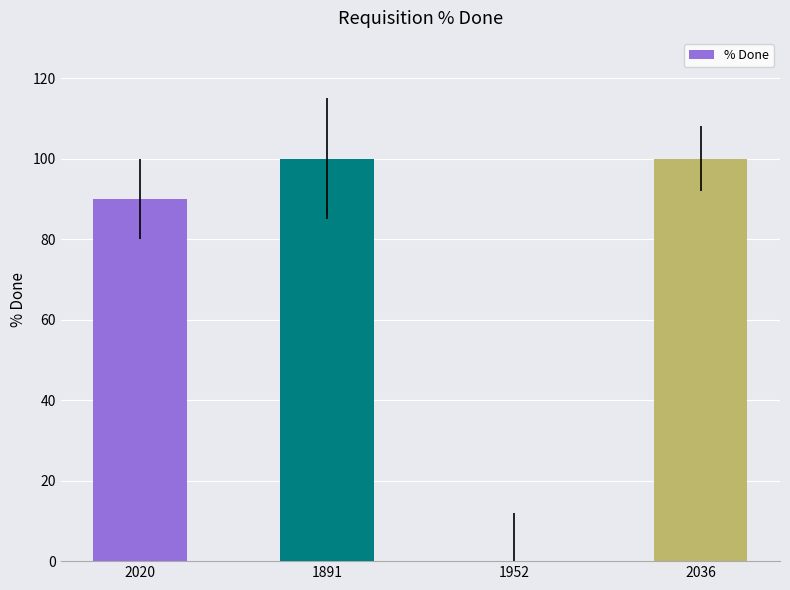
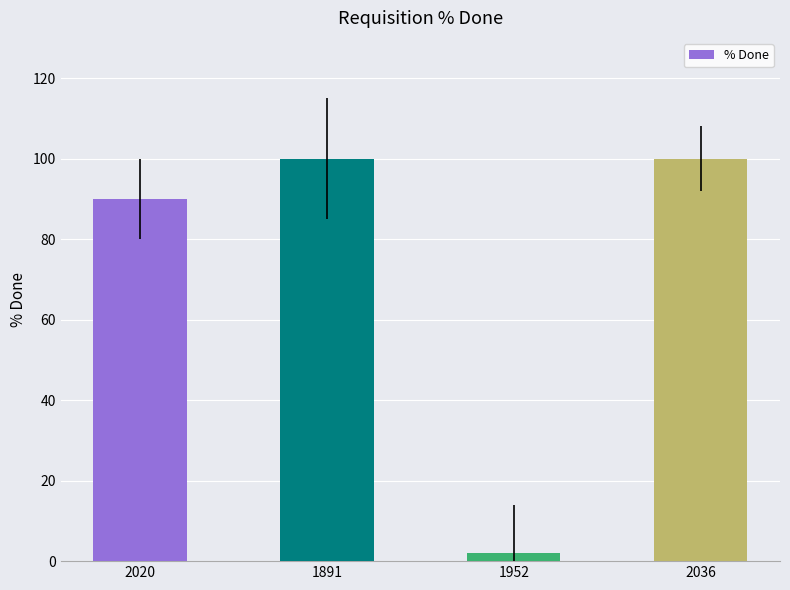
  {
    "2020": 90,
    "1891": 100,
-   "1952": 0,
+   "1952": 2,
    "2036": 100
  }
